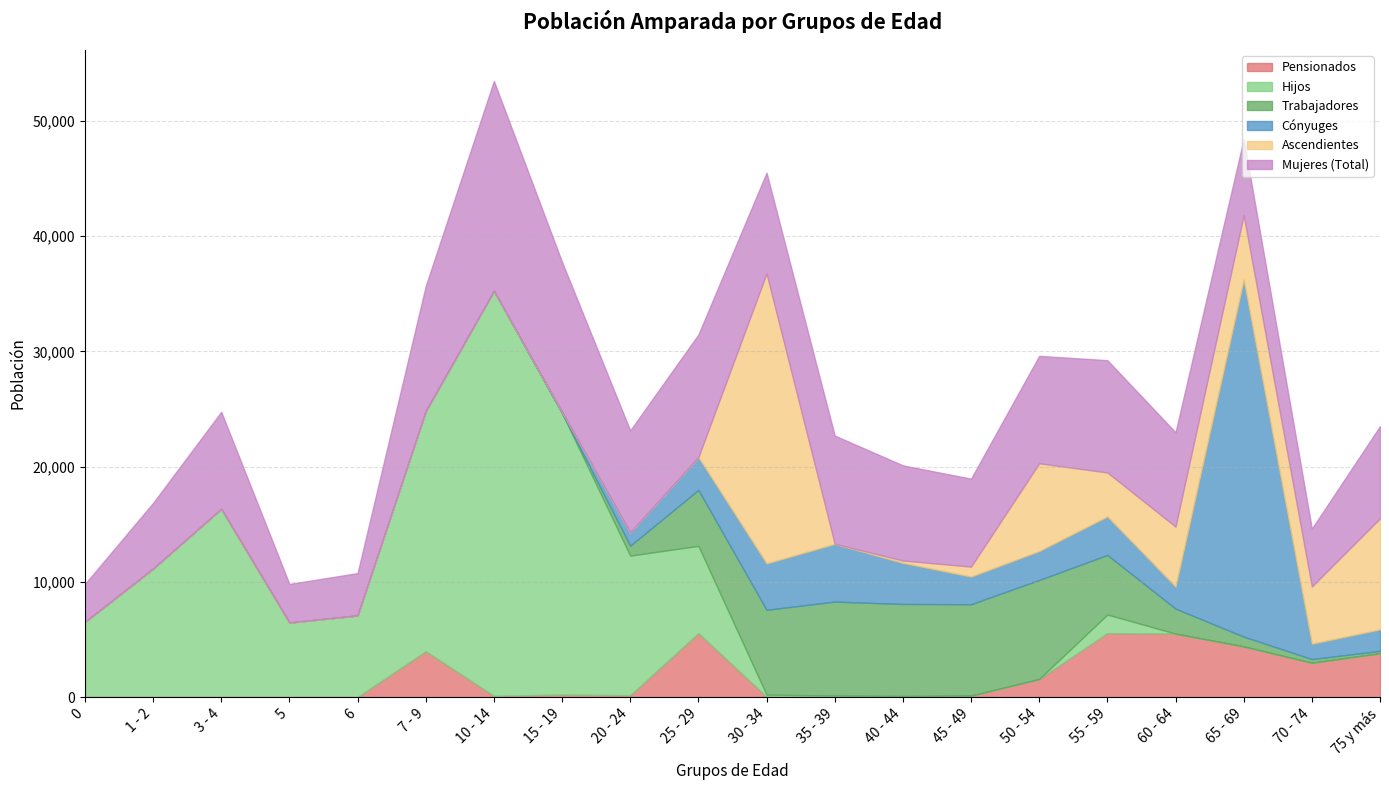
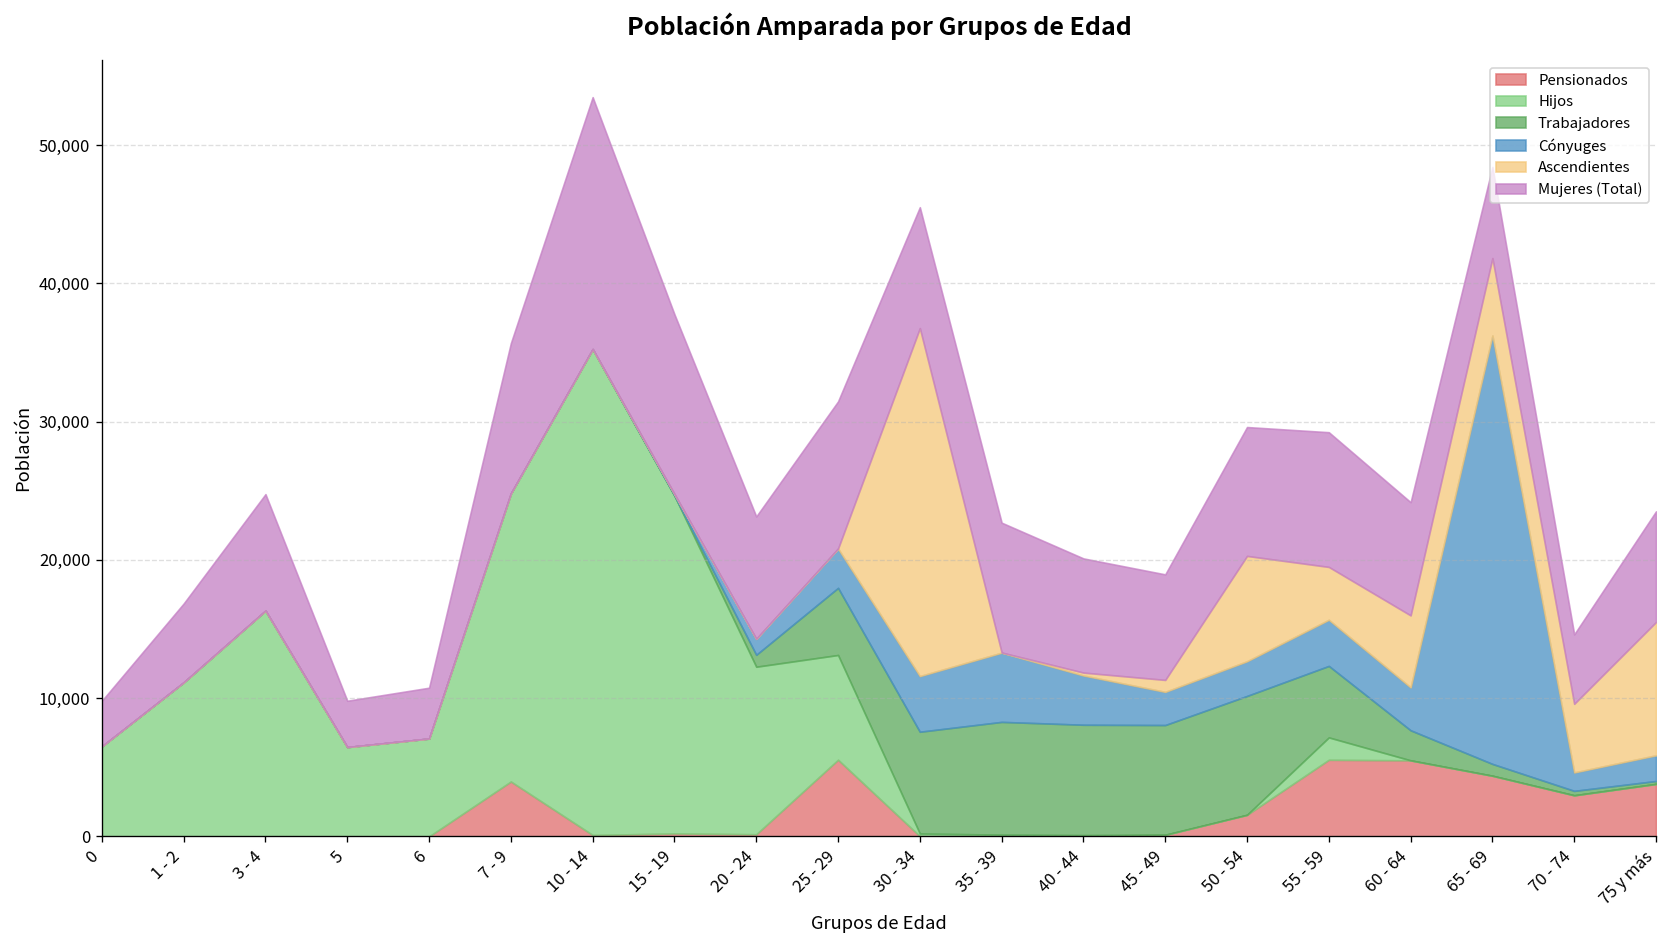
  {
    "Pensionados": {
      "0": "0",
      "1 - 2": "0",
      "7 - 9": "4,000",
      "15 - 19": "200",
      "25 - 29": "5,500",
      "55 - 59": "5,500"
    },
    "Hijos": {
      "20 - 24": "12,100",
      "25 - 29": "7,600",
      "55 - 59": "1,600"
    },
    "Trabajadores": {
      "20 - 24": "900",
      "25 - 29": "4,900",
      "30 - 34": "7,400",
      "35 - 39": "8,200",
      "40 - 44": "8,000",
      "45 - 49": "7,900",
      "50 - 54": "8,600",
      "55 - 59": "5,200",
      "60 - 64": "2,200",
      "65 - 69": "900",
      "70 - 74": "300"
    },
    "Cónyuges": {
      "30 - 34": "4,000",
      "45 - 49": "2,400",
      "50 - 54": "2,500",
      "55 - 59": "3,300",
-     "60 - 64": "1,900",
+     "60 - 64": "3,100",
      "65 - 69": "31,000",
      "70 - 74": "1,300",
      "75 y más": "1,900"
    },
    "Ascendientes": {
      "30 - 34": "25,200",
      "45 - 49": "900",
      "50 - 54": "7,600",
      "55 - 59": "3,800",
      "60 - 64": "5,200",
      "65 - 69": "5,600",
      "70 - 74": "5,000",
      "75 y más": "9,600"
    },
    "Mujeres (Total)": {
      "0": "3,300",
      "1 - 2": "5,700",
      "3 - 4": "8,400",
      "5": "3,300",
      "6": "3,700",
      "7 - 9": "10,900",
      "10 - 14": "18,200",
      "15 - 19": "13,000",
      "20 - 24": "8,800",
      "25 - 29": "10,600",
      "30 - 34": "8,700",
      "35 - 39": "9,400",
      "40 - 44": "8,300",
      "45 - 49": "7,600",
      "50 - 54": "9,300",
      "55 - 59": "9,700",
      "60 - 64": "8,200",
      "70 - 74": "5,000",
      "75 y más": "8,000"
    }
  }
